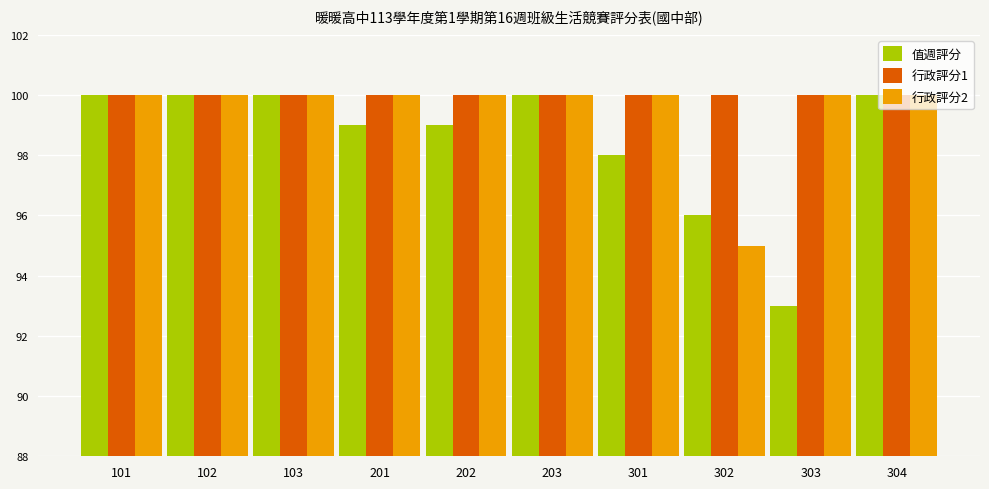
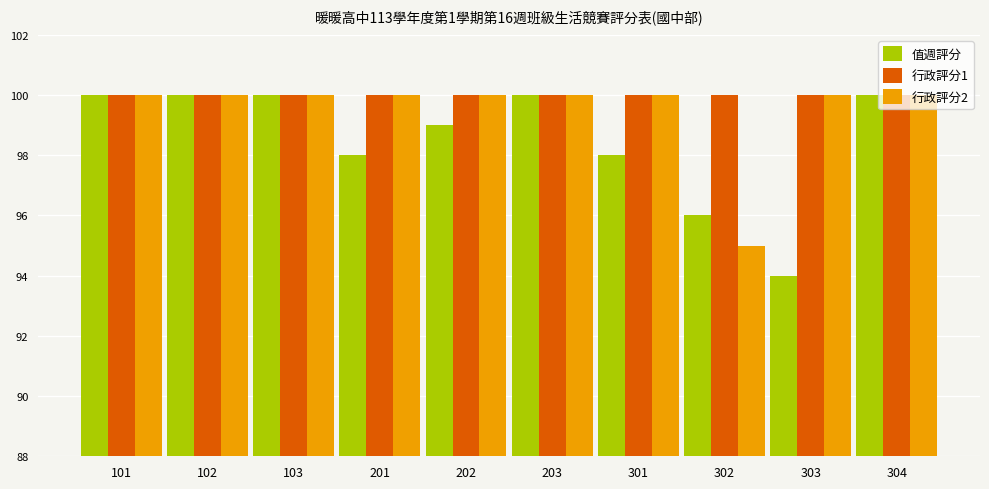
  {
    "值週評分": {
      "101": 100,
      "102": 100,
      "103": 100,
-     "201": 99,
+     "201": 98,
      "202": 99,
      "203": 100,
      "301": 98,
      "302": 96,
-     "303": 93,
+     "303": 94,
      "304": 100
    },
    "行政評分1": {
      "101": 100,
      "102": 100,
      "103": 100,
      "201": 100,
      "202": 100,
      "203": 100,
      "301": 100,
      "302": 100,
      "303": 100
    },
    "行政評分2": {
      "101": 100,
      "102": 100,
      "103": 100,
      "201": 100,
      "202": 100,
      "203": 100,
      "301": 100,
      "302": 95,
      "303": 100
    }
  }
